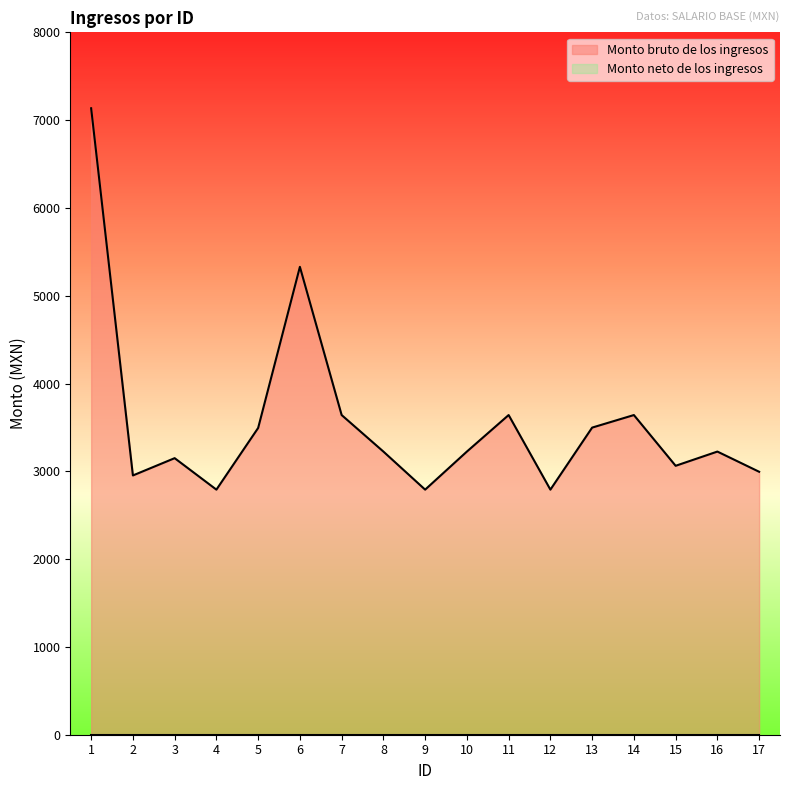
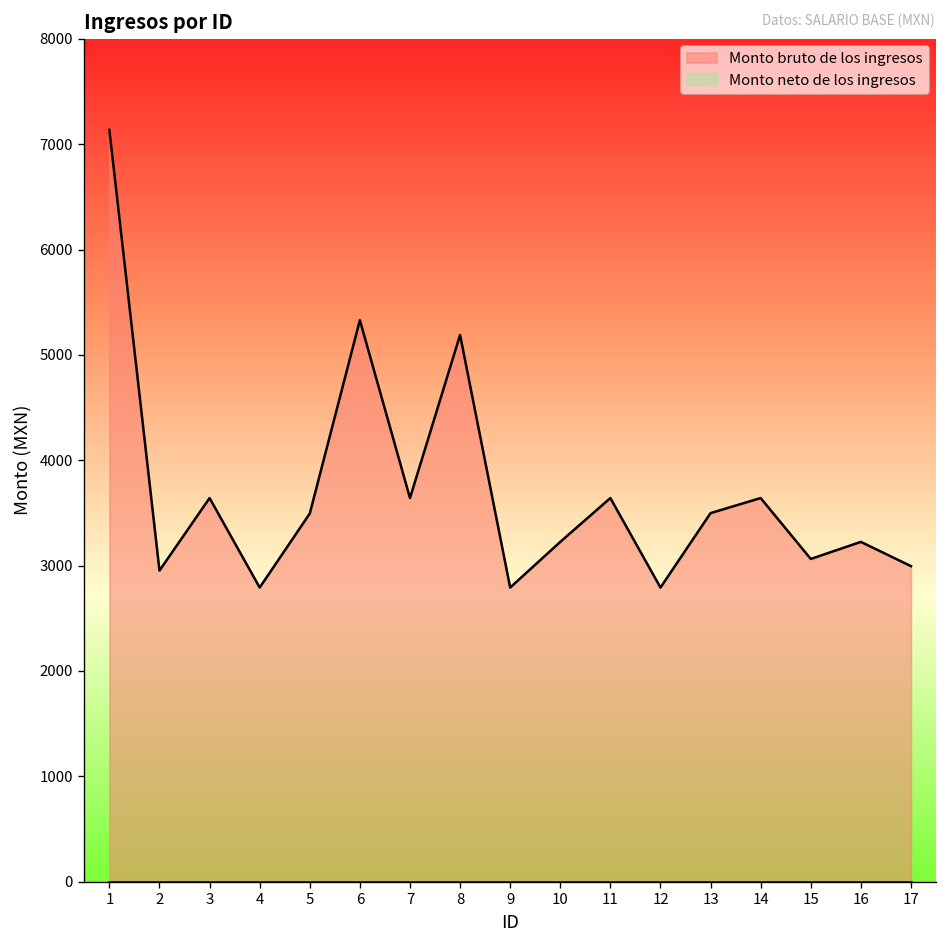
  {
    "Monto bruto de los ingresos": {
      "1": 7100,
      "2": 3000,
-     "3": 3200,
+     "3": 3600,
      "4": 2800,
      "5": 3500,
      "6": 5300,
      "7": 3600,
-     "8": 3200,
+     "8": 5200,
      "9": 2800,
      "10": 3200,
      "11": 3600,
      "12": 2800,
      "13": 3500,
      "14": 3600,
      "15": 3100,
      "16": 3200,
      "17": 3000
    },
    "Monto neto de los ingresos": {
      "1": 0,
      "2": 0,
      "3": 0,
      "4": 0,
      "5": 0,
      "6": 0,
      "7": 0,
      "8": 0,
      "9": 0,
      "10": 0,
      "11": 0,
      "12": 0,
      "13": 0,
      "14": 0,
      "15": 0,
      "16": 0,
      "17": 0
    }
  }
